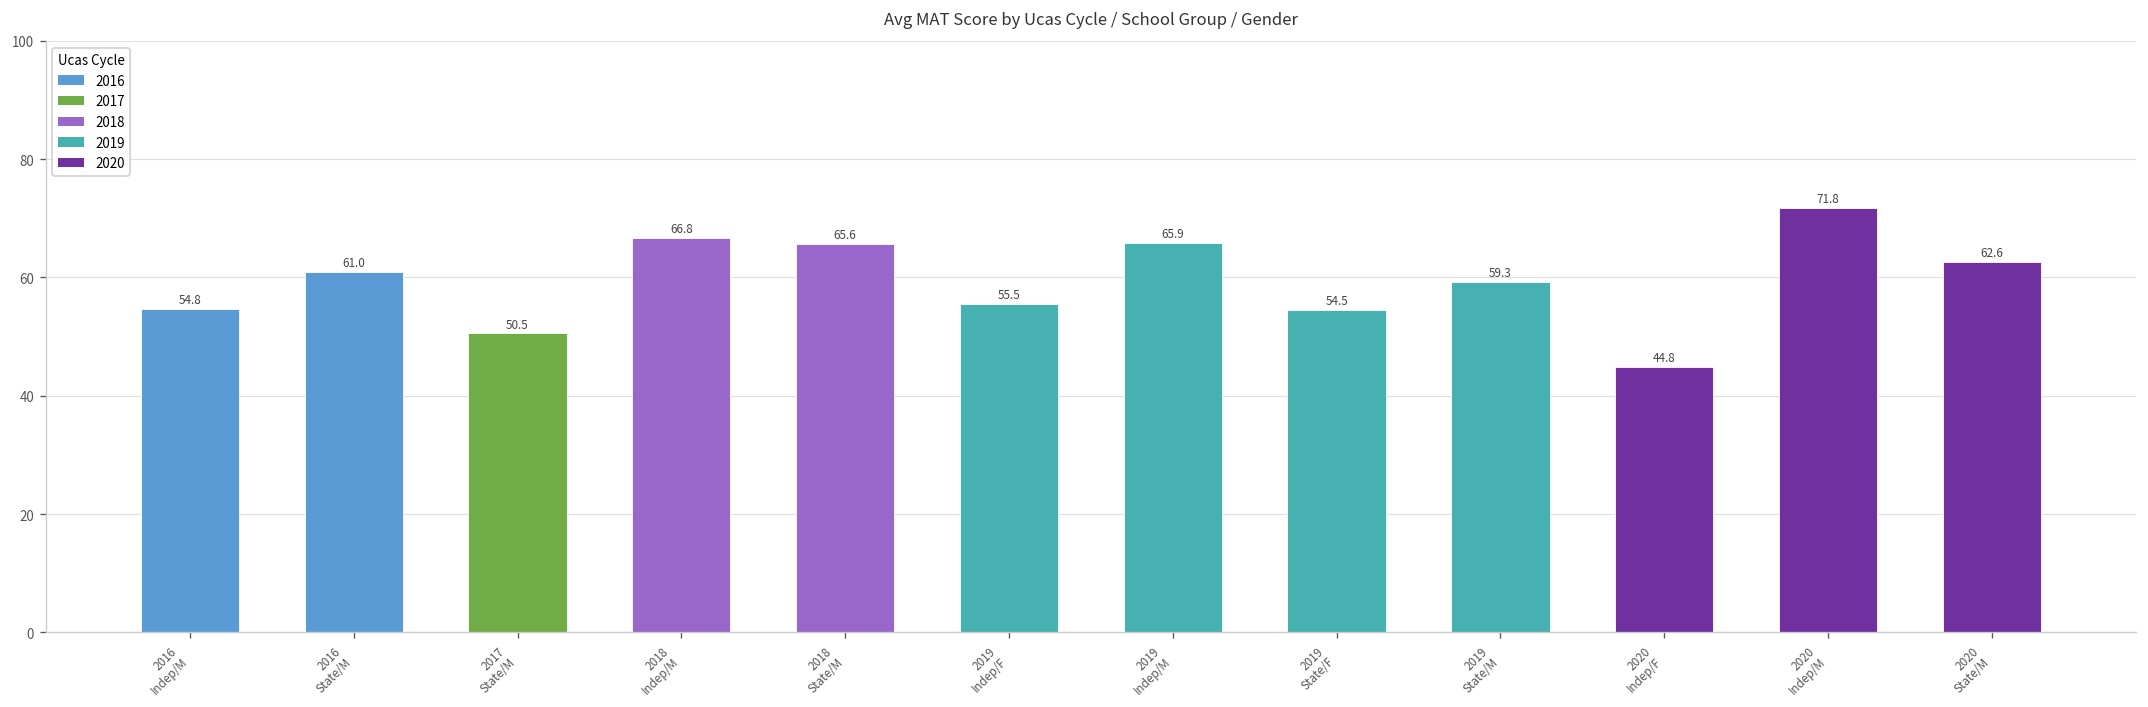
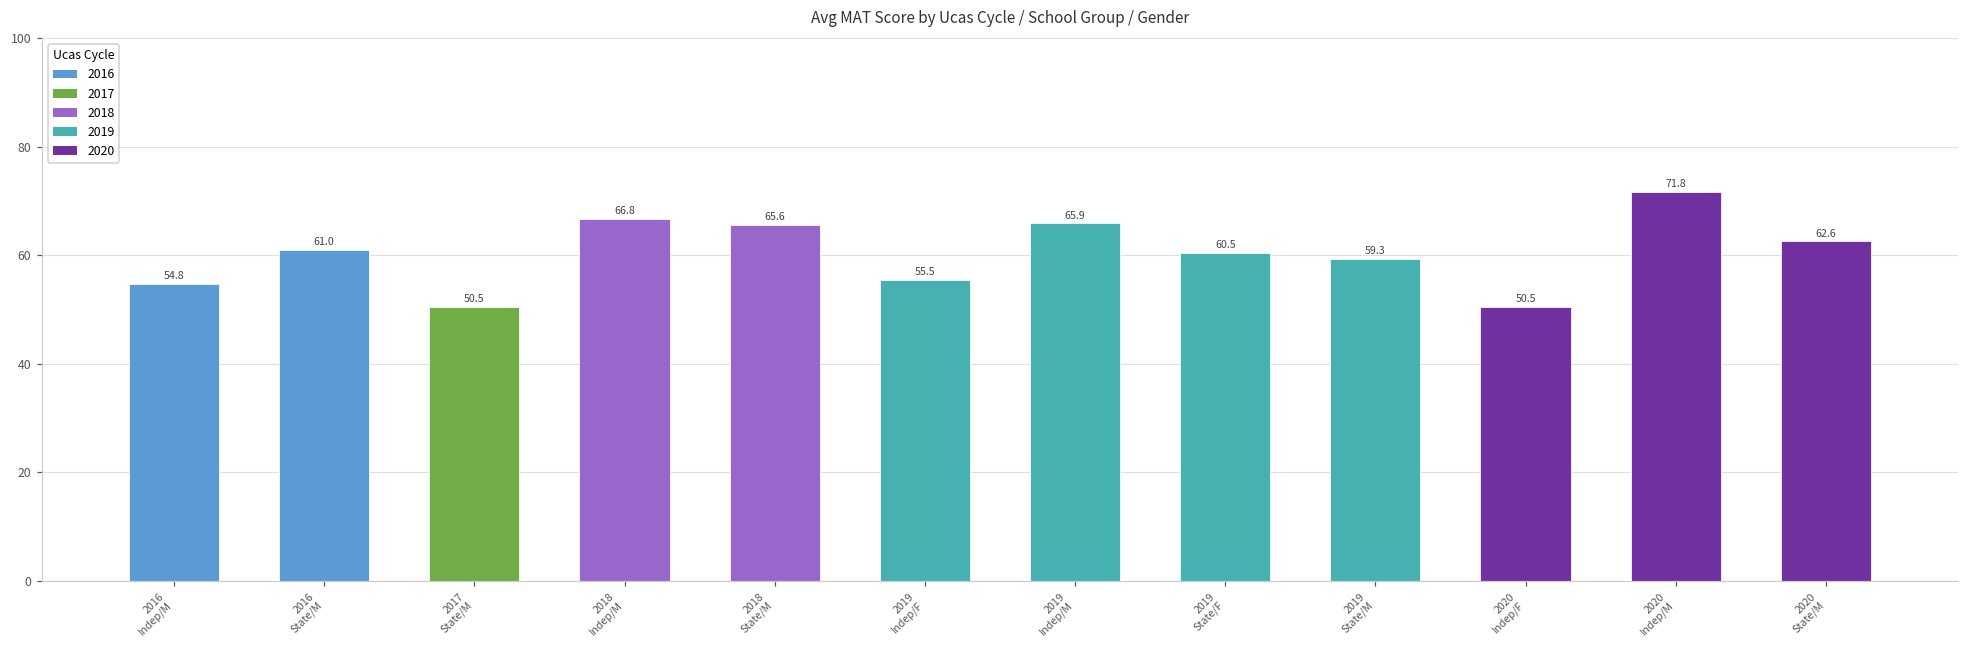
  {
    "2016 Indep/M": 54.8,
    "2016 State/M": 61.0,
    "2017 State/M": 50.5,
    "2018 Indep/M": 66.8,
    "2018 State/M": 65.6,
    "2019 Indep/F": 55.5,
    "2019 Indep/M": 65.9,
-   "2019 State/F": 54.5,
+   "2019 State/F": 60.5,
    "2019 State/M": 59.3,
-   "2020 Indep/F": 44.8,
+   "2020 Indep/F": 50.5,
    "2020 Indep/M": 71.8,
    "2020 State/M": 62.6
  }
